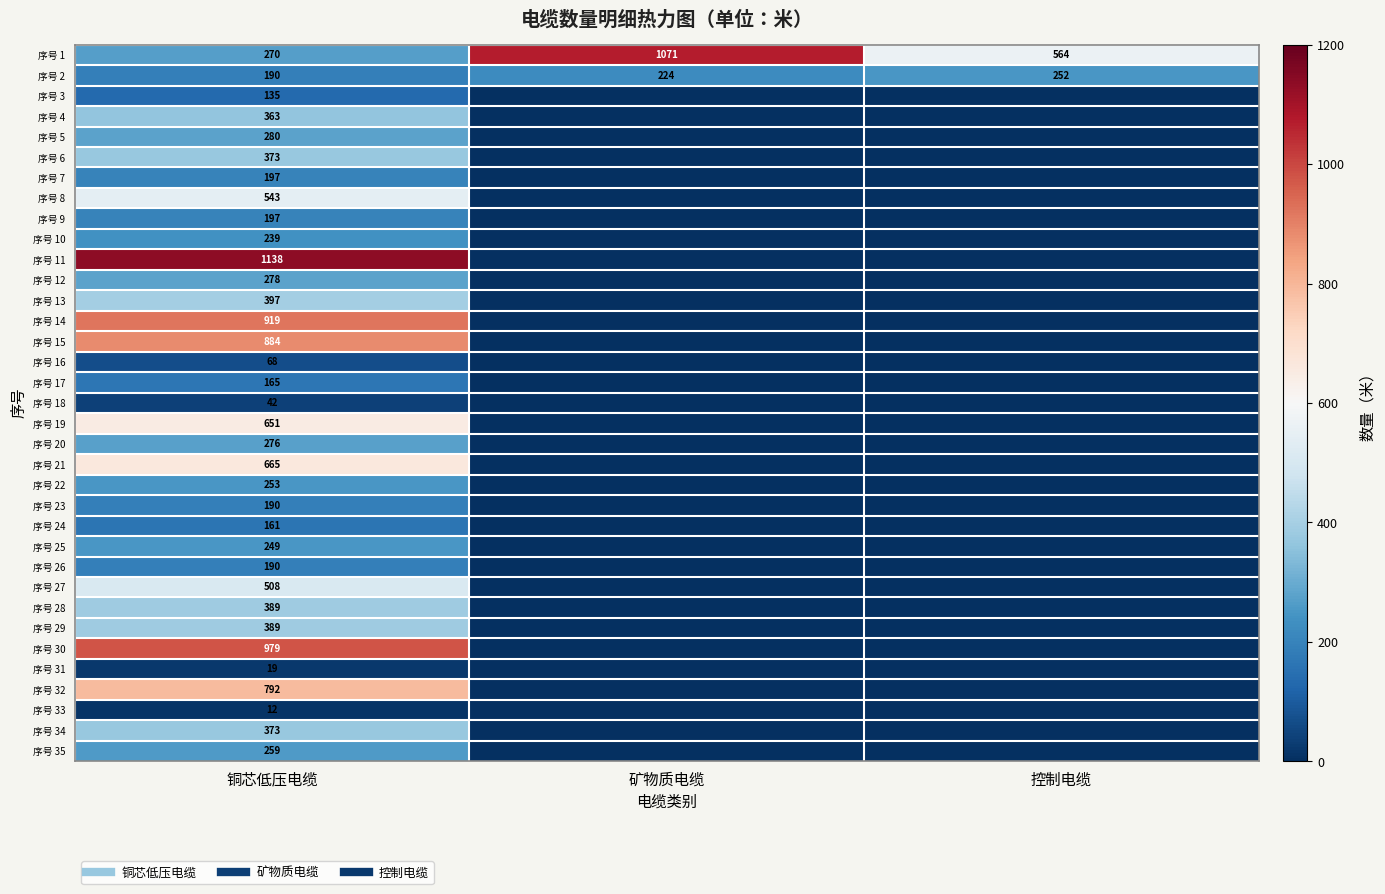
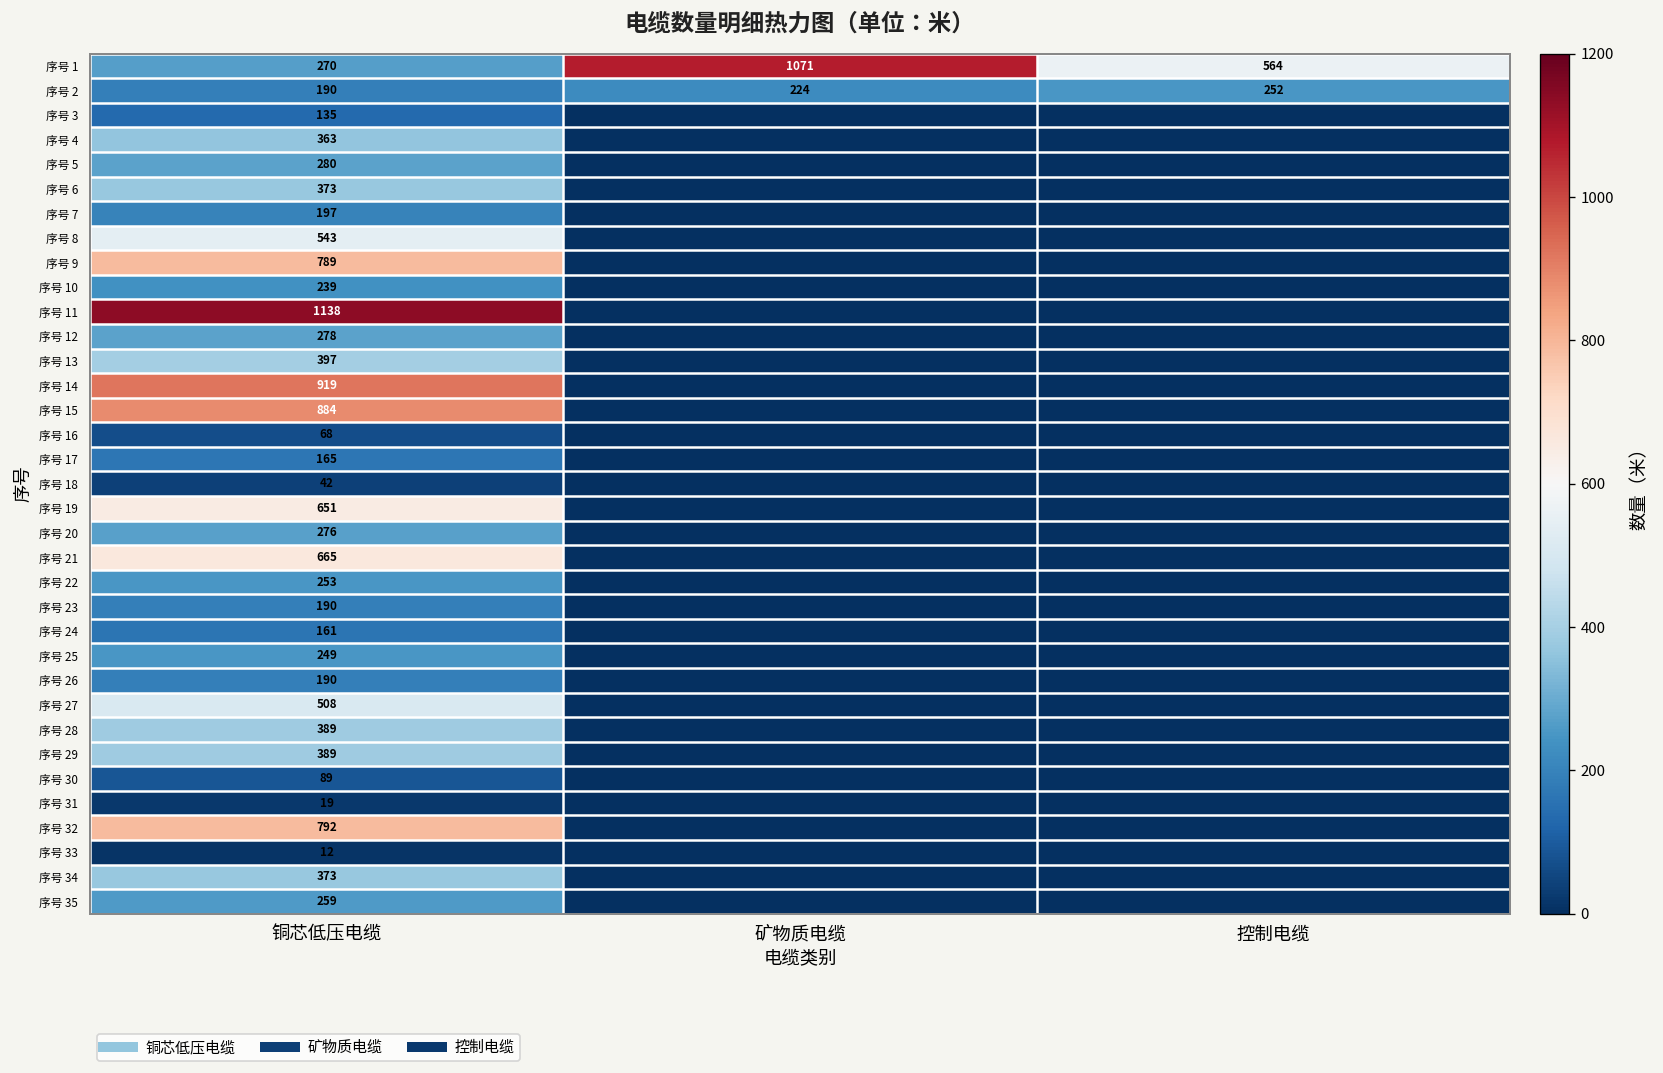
  {
    "序号 1": {
      "铜芯低压电缆": 270,
      "矿物质电缆": 1071,
      "控制电缆": 564
    },
    "序号 2": {
      "铜芯低压电缆": 190,
      "矿物质电缆": 224,
      "控制电缆": 252
    },
    "序号 3": {
      "铜芯低压电缆": 135
    },
    "序号 4": {
      "铜芯低压电缆": 363
    },
    "序号 5": {
      "铜芯低压电缆": 280
    },
    "序号 6": {
      "铜芯低压电缆": 373
    },
    "序号 7": {
      "铜芯低压电缆": 197
    },
    "序号 8": {
      "铜芯低压电缆": 543
    },
    "序号 9": {
-     "铜芯低压电缆": 197
+     "铜芯低压电缆": 789
    },
    "序号 10": {
      "铜芯低压电缆": 239
    },
    "序号 11": {
      "铜芯低压电缆": 1138
    },
    "序号 12": {
      "铜芯低压电缆": 278
    },
    "序号 13": {
      "铜芯低压电缆": 397
    },
    "序号 14": {
      "铜芯低压电缆": 919
    },
    "序号 15": {
      "铜芯低压电缆": 884
    },
    "序号 16": {
      "铜芯低压电缆": 68
    },
    "序号 17": {
      "铜芯低压电缆": 165
    },
    "序号 18": {
      "铜芯低压电缆": 42
    },
    "序号 19": {
      "铜芯低压电缆": 651
    },
    "序号 20": {
      "铜芯低压电缆": 276
    },
    "序号 21": {
      "铜芯低压电缆": 665
    },
    "序号 22": {
      "铜芯低压电缆": 253
    },
    "序号 23": {
      "铜芯低压电缆": 190
    },
    "序号 24": {
      "铜芯低压电缆": 161
    },
    "序号 25": {
      "铜芯低压电缆": 249
    },
    "序号 26": {
      "铜芯低压电缆": 190
    },
    "序号 27": {
      "铜芯低压电缆": 508
    },
    "序号 28": {
      "铜芯低压电缆": 389
    },
    "序号 29": {
      "铜芯低压电缆": 389
    },
    "序号 30": {
-     "铜芯低压电缆": 979
+     "铜芯低压电缆": 89
    },
    "序号 31": {
      "铜芯低压电缆": 19
    },
    "序号 32": {
      "铜芯低压电缆": 792
    },
    "序号 33": {
      "铜芯低压电缆": 12
    },
    "序号 34": {
      "铜芯低压电缆": 373
    },
    "序号 35": {
      "铜芯低压电缆": 259
    }
  }
